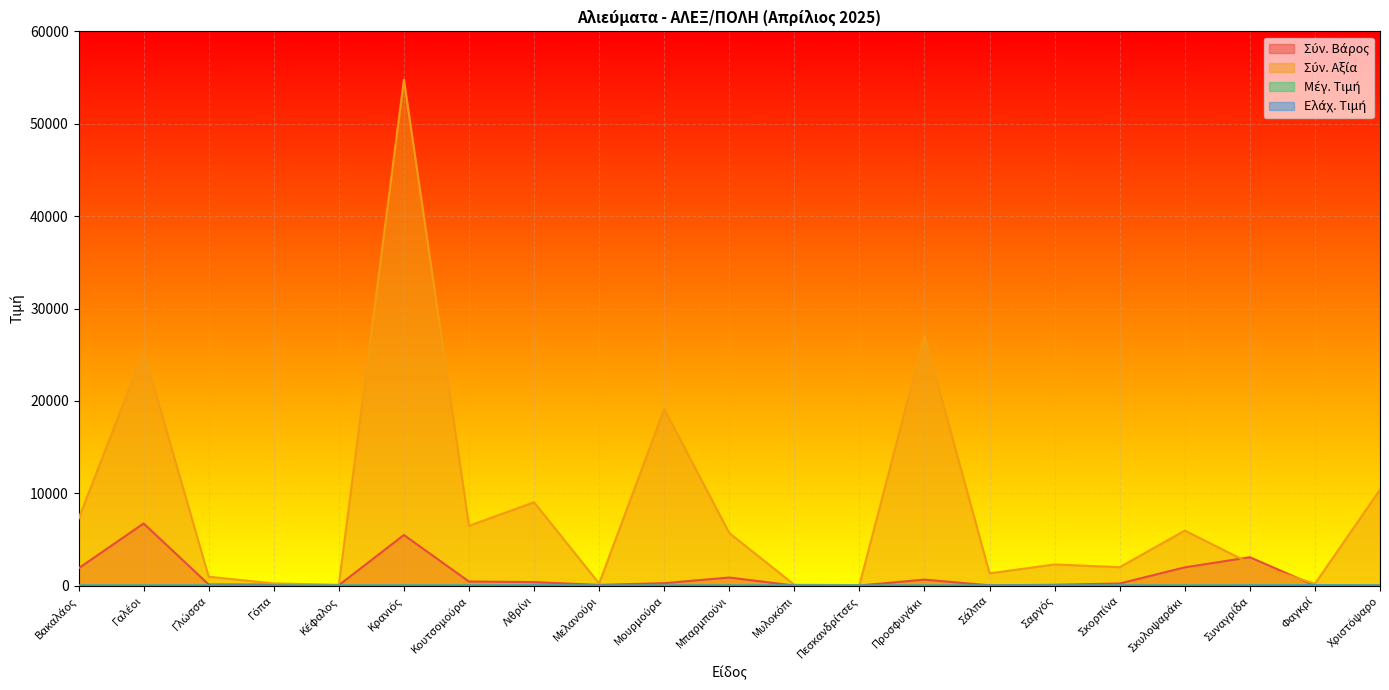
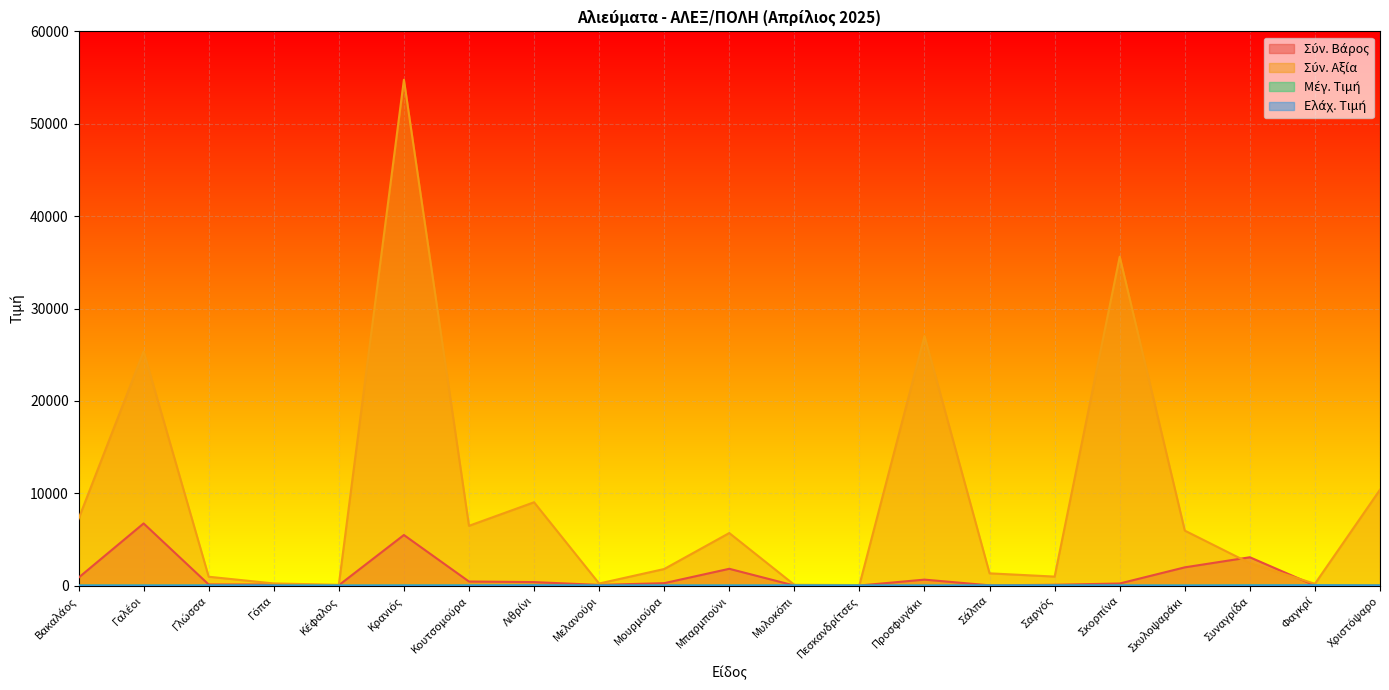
  {
    "Σύν. Βάρος": {
-     "Βακαλάος": 2000,
+     "Βακαλάος": 1000,
      "Γαλέοι": 7000,
      "Κρανιός": 5000,
      "Κουτσομούρα": 0,
      "Λιθρίνι": 0,
-     "Μπαρμπούνι": 1000,
+     "Μπαρμπούνι": 2000,
      "Προσφυγάκι": 1000,
      "Σκυλοψαράκι": 2000,
      "Συναγρίδα": 3000
    },
    "Σύν. Αξία": {
      "Βακαλάος": 7000,
      "Γαλέοι": 25000,
      "Γλώσσα": 1000,
      "Κρανιός": 55000,
      "Κουτσομούρα": 6000,
      "Λιθρίνι": 9000,
-     "Μουρμούρα": 19000,
+     "Μουρμούρα": 2000,
      "Μπαρμπούνι": 6000,
      "Προσφυγάκι": 27000,
      "Σάλπα": 1000,
-     "Σαργός": 2000,
-     "Σκορπίνα": 2000,
+     "Σαργός": 1000,
+     "Σκορπίνα": 36000,
      "Σκυλοψαράκι": 6000,
      "Συναγρίδα": 2000,
      "Χριστόψαρο": 10000
    }
  }
